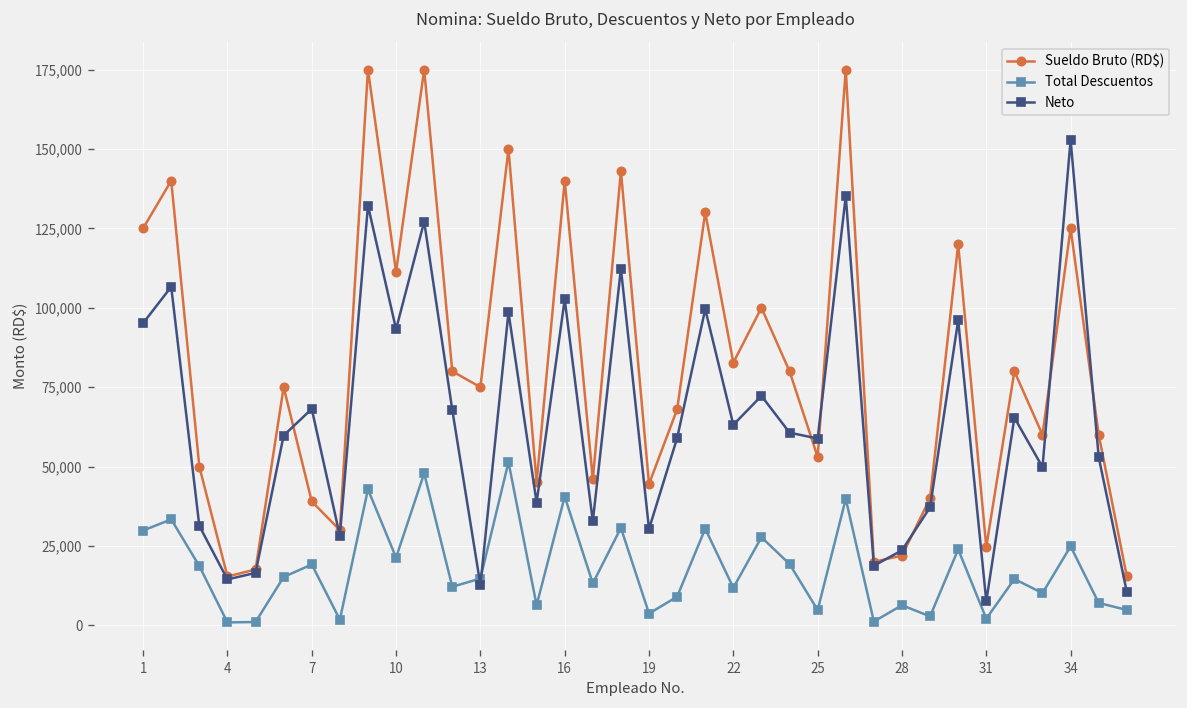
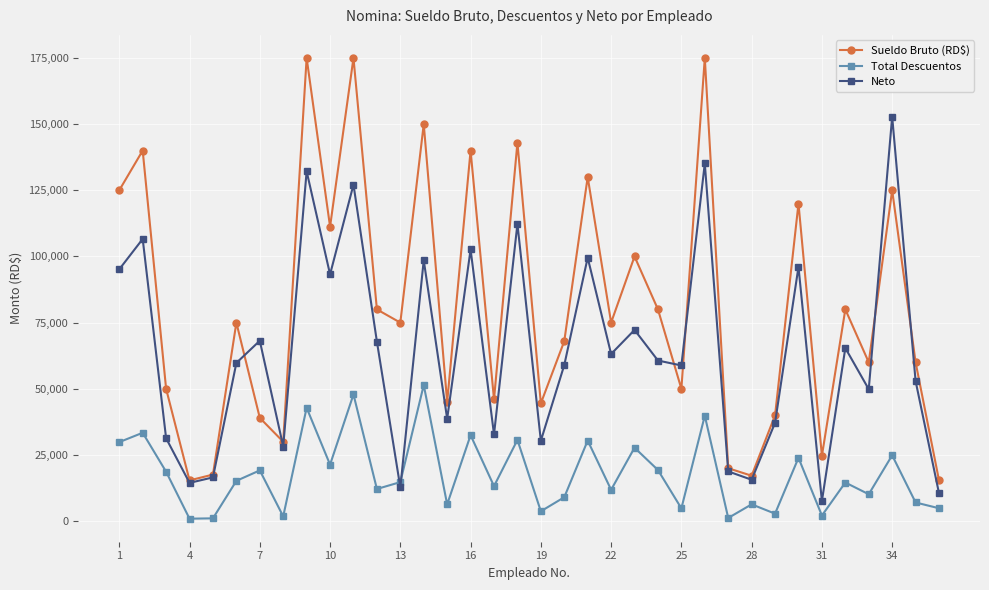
  {
    "Sueldo Bruto (RD$)": {
      "1": "125,000",
      "7": "39,000",
      "10": "111,000",
      "13": "75,000",
      "16": "140,000",
      "19": "45,000",
-     "22": "83,000",
-     "25": "53,000",
-     "28": "22,000",
+     "22": "75,000",
+     "25": "50,000",
+     "28": "17,000",
      "31": "25,000",
      "34": "125,000"
    },
    "Total Descuentos": {
      "1": "30,000",
      "4": "1,000",
      "7": "19,000",
      "10": "21,000",
      "13": "15,000",
-     "16": "41,000",
+     "16": "32,000",
      "19": "4,000",
      "22": "12,000",
      "25": "5,000",
      "28": "6,000",
      "31": "2,000",
      "34": "25,000"
    },
    "Neto": {
      "1": "95,000",
      "7": "68,000",
      "10": "93,000",
      "13": "13,000",
      "16": "103,000",
      "19": "30,000",
      "22": "63,000",
      "25": "59,000",
-     "28": "24,000",
+     "28": "16,000",
      "31": "8,000",
      "34": "153,000"
    }
  }
